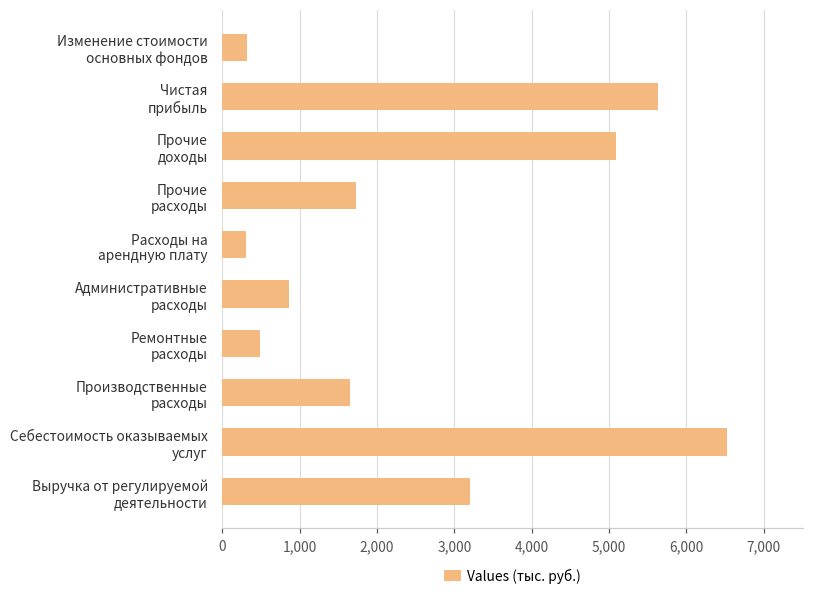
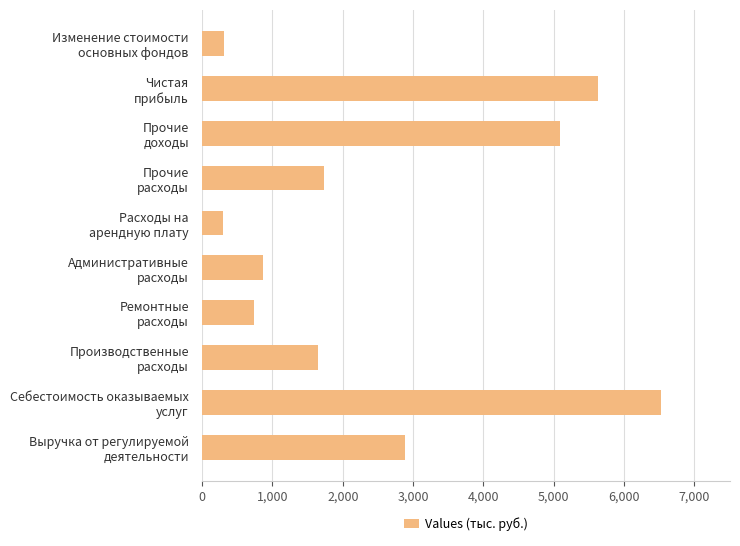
  {
    "Изменение стоимости основных фондов": "300",
    "Чистая прибыль": "5,600",
    "Прочие доходы": "5,100",
    "Прочие расходы": "1,700",
    "Расходы на арендную плату": "300",
    "Административные расходы": "900",
-   "Ремонтные расходы": "500",
+   "Ремонтные расходы": "700",
    "Производственные расходы": "1,700",
    "Себестоимость оказываемых услуг": "6,500",
-   "Выручка от регулируемой деятельности": "3,200"
+   "Выручка от регулируемой деятельности": "2,900"
  }
